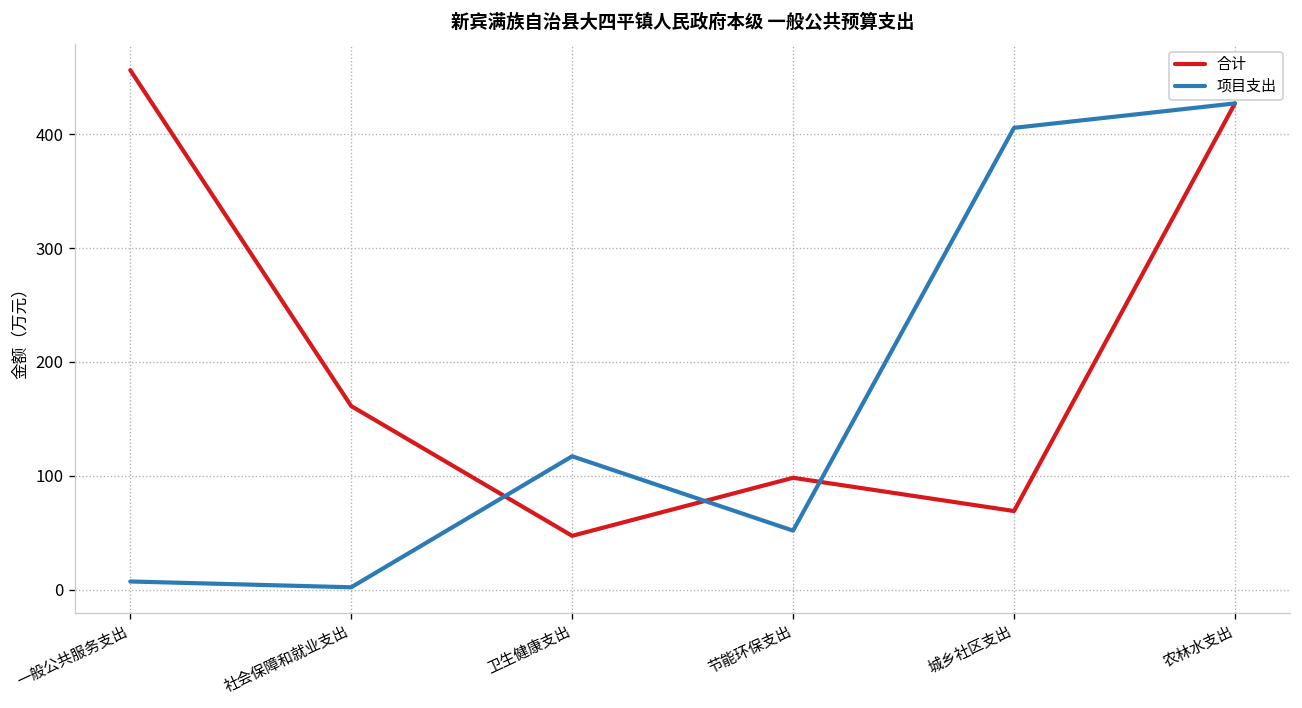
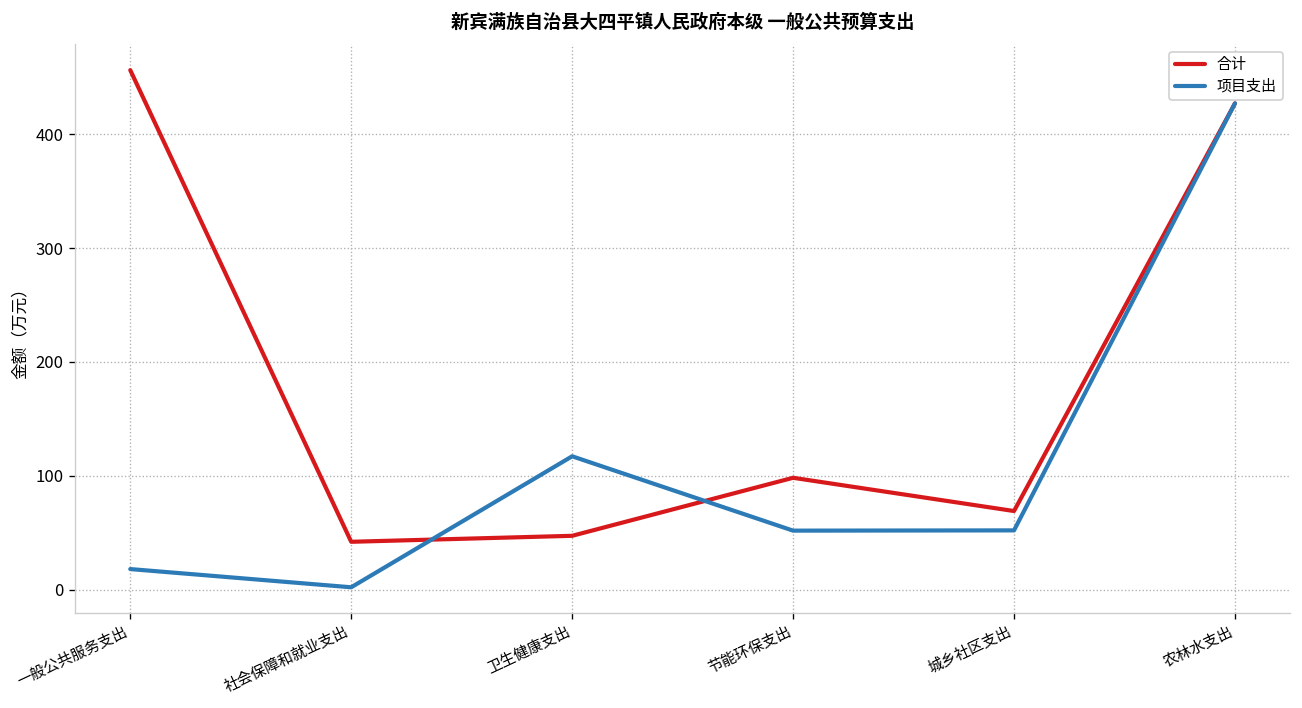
  {
    "合计": {
      "一般公共服务支出": 460,
-     "社会保障和就业支出": 160,
+     "社会保障和就业支出": 40,
      "卫生健康支出": 50,
      "节能环保支出": 100,
      "城乡社区支出": 70
    },
    "项目支出": {
-     "一般公共服务支出": 10,
+     "一般公共服务支出": 20,
      "社会保障和就业支出": 0,
      "卫生健康支出": 120,
      "节能环保支出": 50,
-     "城乡社区支出": 410
+     "城乡社区支出": 50
    }
  }
